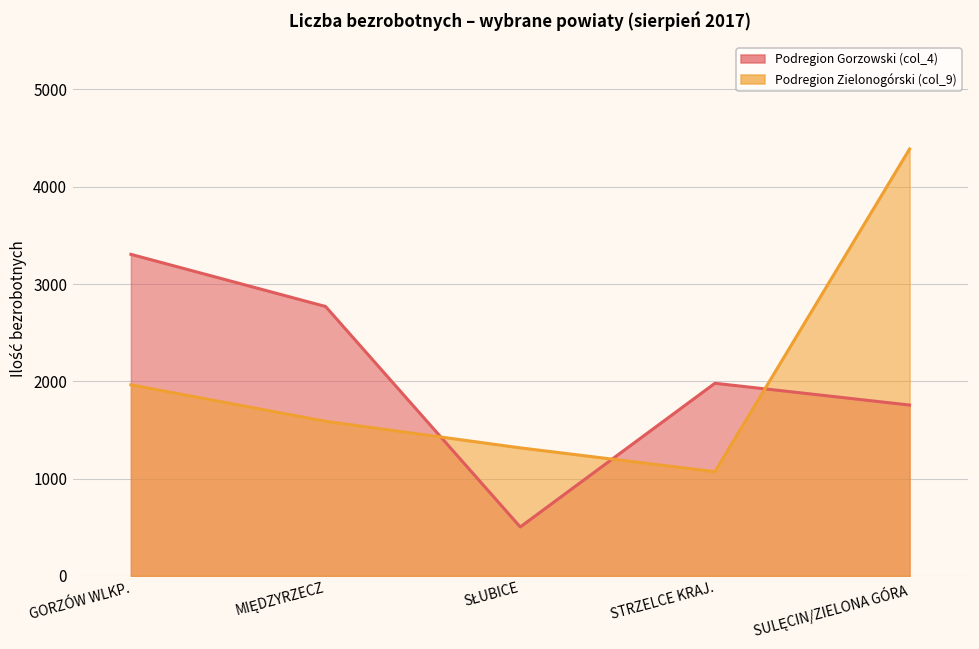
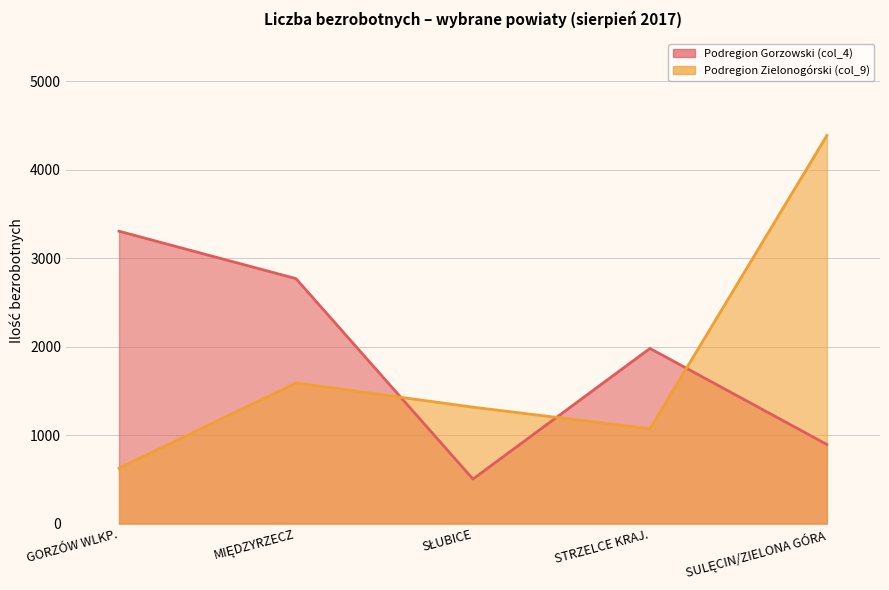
  {
    "Podregion Gorzowski (col_4)": {
      "GORZÓW WLKP.": 3300,
      "MIĘDZYRZECZ": 2800,
      "SŁUBICE": 500,
      "STRZELCE KRAJ.": 2000,
-     "SULĘCIN/ZIELONA GÓRA": 1800
+     "SULĘCIN/ZIELONA GÓRA": 900
    },
    "Podregion Zielonogórski (col_9)": {
-     "GORZÓW WLKP.": 2000,
+     "GORZÓW WLKP.": 600,
      "MIĘDZYRZECZ": 1600,
      "SŁUBICE": 1300,
      "STRZELCE KRAJ.": 1100,
      "SULĘCIN/ZIELONA GÓRA": 4400
    }
  }
